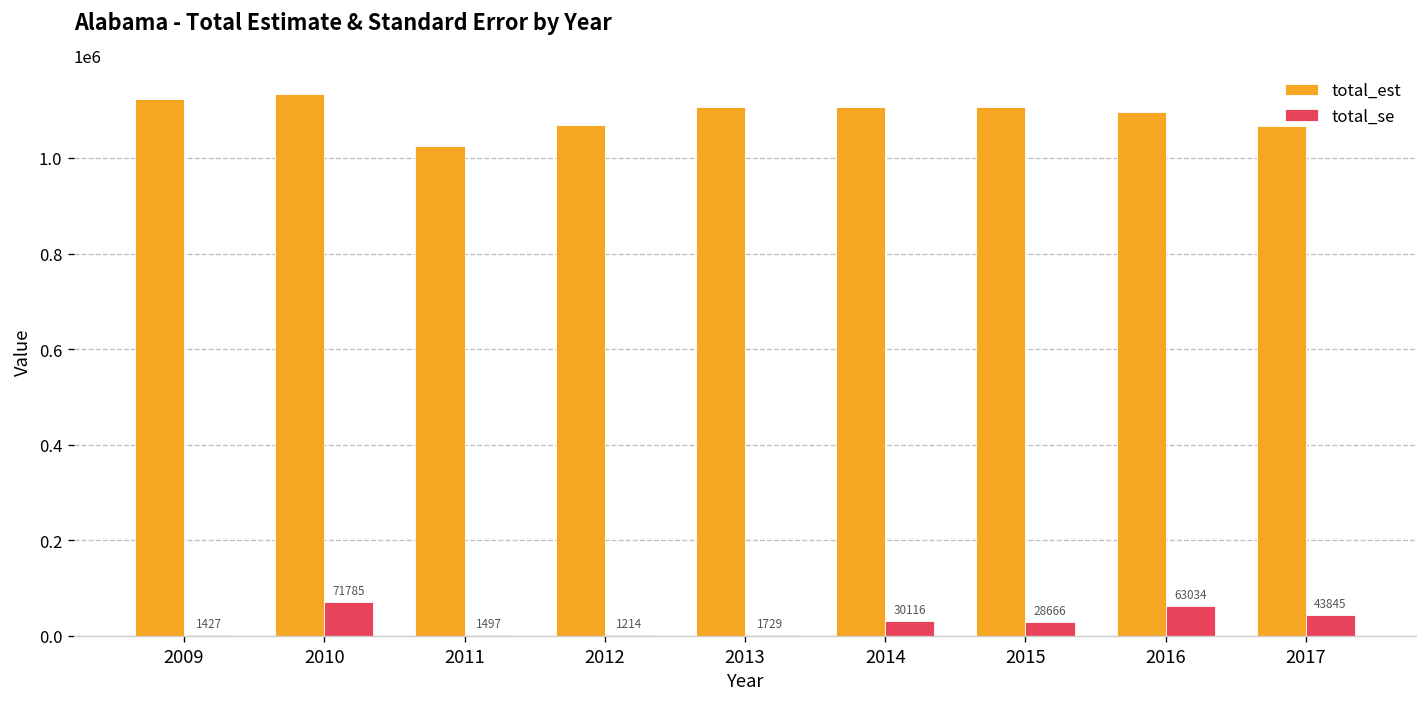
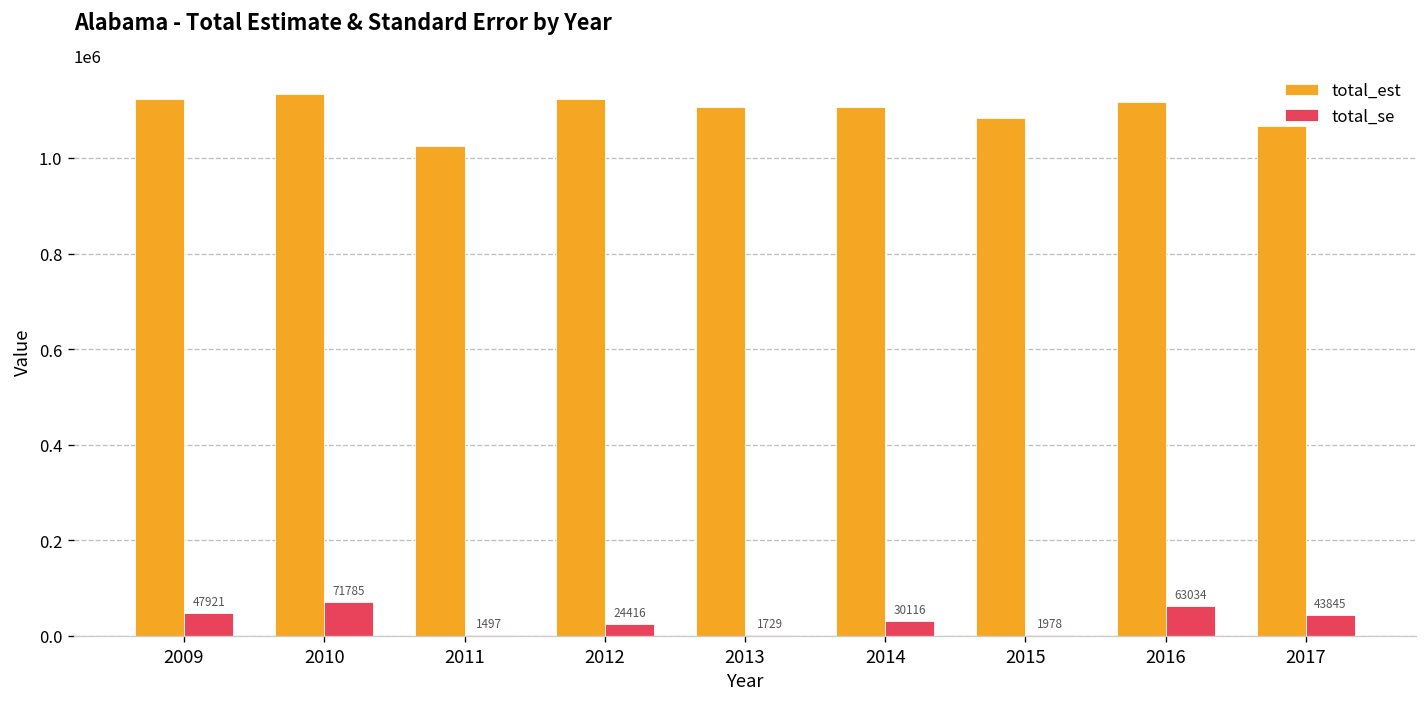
  {
    "total_est": {
      "2009": 1120000,
      "2010": 1130000,
      "2011": 1030000,
-     "2012": 1070000,
+     "2012": 1120000,
      "2013": 1110000,
      "2014": 1110000,
-     "2015": 1110000,
-     "2016": 1100000,
+     "2015": 1080000,
+     "2016": 1120000,
      "2017": 1070000
    },
    "total_se": {
-     "2009": 1427,
+     "2009": 47921,
      "2010": 71785,
      "2011": 1497,
-     "2012": 1214,
+     "2012": 24416,
      "2013": 1729,
      "2014": 30116,
-     "2015": 28666,
+     "2015": 1978,
      "2016": 63034,
      "2017": 43845
    }
  }
